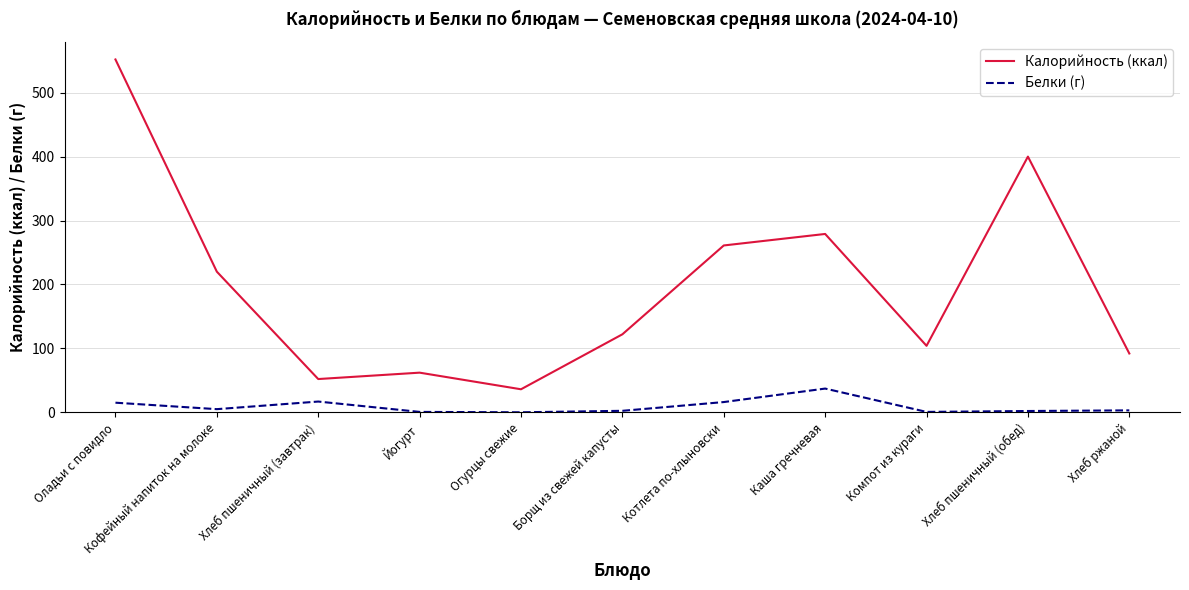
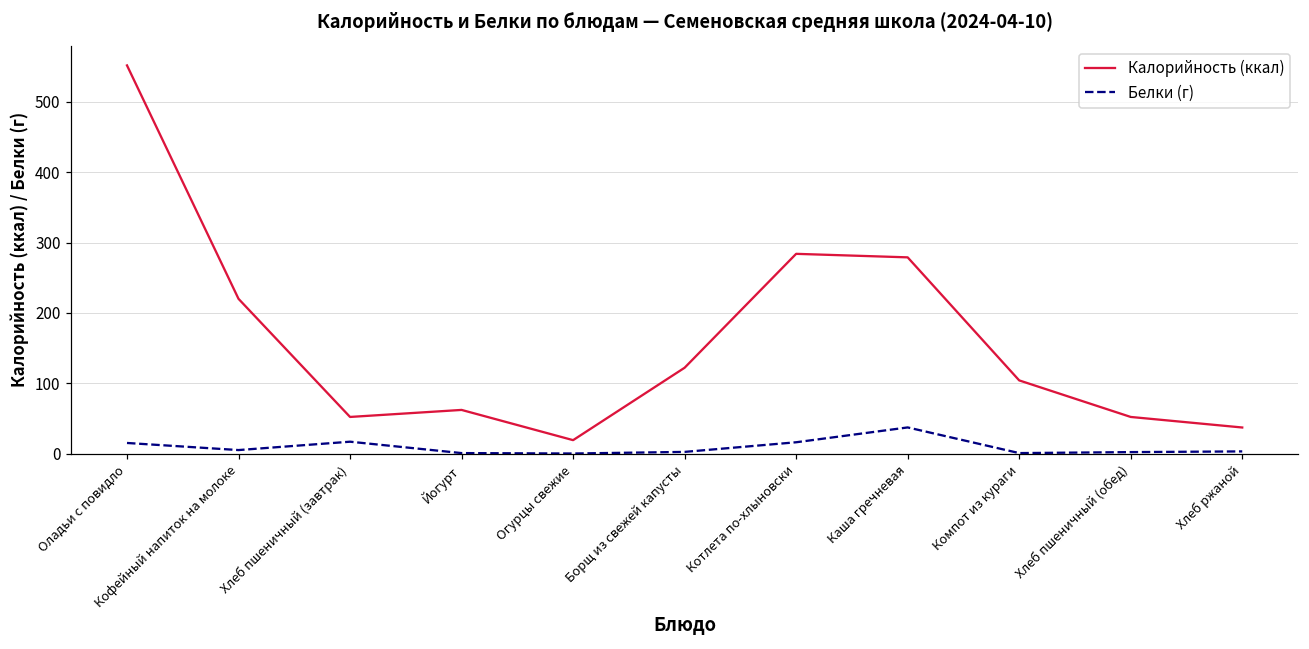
  {
    "Калорийность (ккал)": {
      "Оладьи с повидло": 550,
      "Кофейный напиток на молоке": 220,
      "Хлеб пшеничный (завтрак)": 50,
      "Йогурт": 60,
-     "Огурцы свежие": 40,
+     "Огурцы свежие": 20,
      "Борщ из свежей капусты": 120,
-     "Котлета по-хлыновски": 260,
+     "Котлета по-хлыновски": 280,
      "Каша гречневая": 280,
      "Компот из кураги": 100,
-     "Хлеб пшеничный (обед)": 400,
-     "Хлеб ржаной": 90
+     "Хлеб пшеничный (обед)": 50,
+     "Хлеб ржаной": 40
    },
    "Белки (г)": {
      "Оладьи с повидло": 20,
      "Кофейный напиток на молоке": 0,
      "Хлеб пшеничный (завтрак)": 20,
      "Йогурт": 0,
      "Огурцы свежие": 0,
      "Борщ из свежей капусты": 0,
      "Котлета по-хлыновски": 20,
      "Каша гречневая": 40,
      "Компот из кураги": 0,
      "Хлеб пшеничный (обед)": 0,
      "Хлеб ржаной": 0
    }
  }
